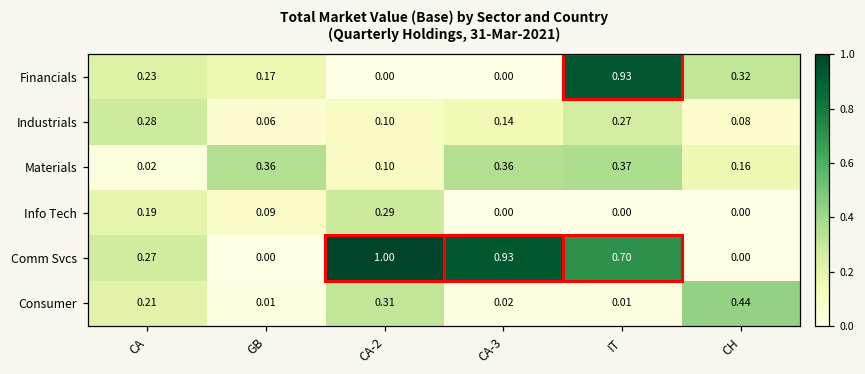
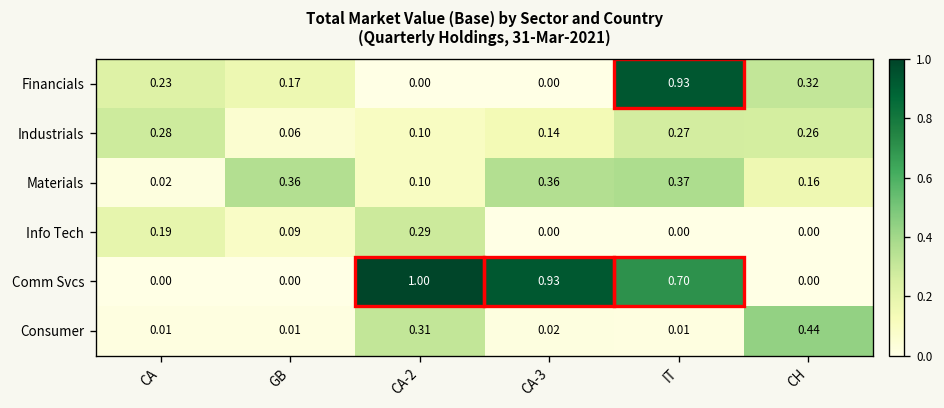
  {
    "Financials": {
      "CA": 0.23,
      "GB": 0.17,
      "CA-2": 0.00,
      "CA-3": 0.00,
      "IT": 0.93,
      "CH": 0.32
    },
    "Industrials": {
      "CA": 0.28,
      "GB": 0.06,
      "CA-2": 0.10,
      "CA-3": 0.14,
      "IT": 0.27,
-     "CH": 0.08
+     "CH": 0.26
    },
    "Materials": {
      "CA": 0.02,
      "GB": 0.36,
      "CA-2": 0.10,
      "CA-3": 0.36,
      "IT": 0.37,
      "CH": 0.16
    },
    "Info Tech": {
      "CA": 0.19,
      "GB": 0.09,
      "CA-2": 0.29,
      "CA-3": 0.00,
      "IT": 0.00,
      "CH": 0.00
    },
    "Comm Svcs": {
-     "CA": 0.27,
+     "CA": 0.00,
      "GB": 0.00,
      "CA-2": 1.00,
      "CA-3": 0.93,
      "IT": 0.70,
      "CH": 0.00
    },
    "Consumer": {
-     "CA": 0.21,
+     "CA": 0.01,
      "GB": 0.01,
      "CA-2": 0.31,
      "CA-3": 0.02,
      "IT": 0.01,
      "CH": 0.44
    }
  }
